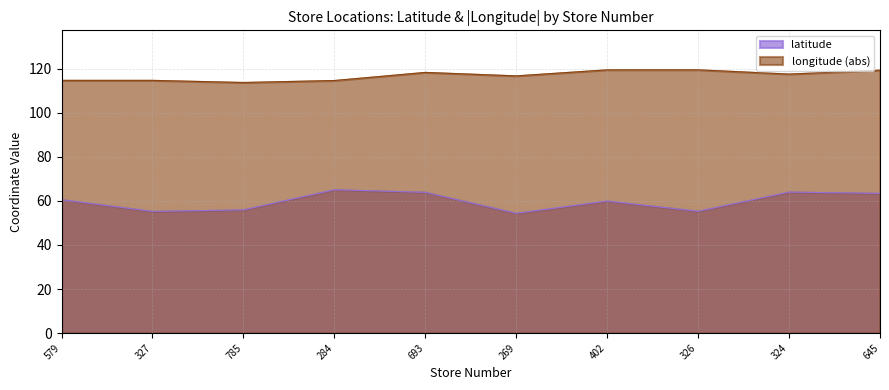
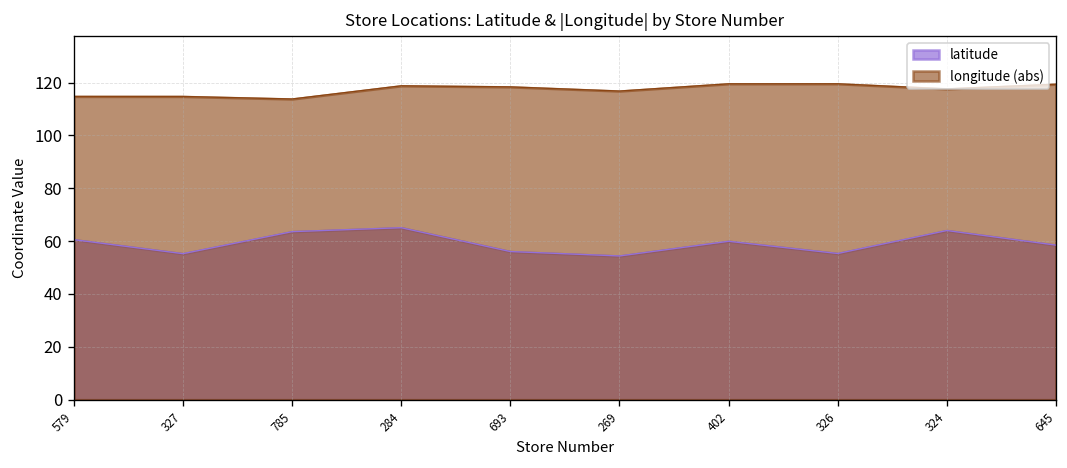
  {
    "latitude": {
      "579": 61,
      "327": 55,
-     "785": 56,
+     "785": 64,
      "284": 65,
-     "693": 64,
+     "693": 56,
      "269": 54,
      "402": 60,
      "326": 55,
      "324": 64,
-     "645": 63
+     "645": 58
    },
    "longitude (abs)": {
      "579": 115,
      "327": 115,
      "785": 114,
-     "284": 115,
+     "284": 119,
      "693": 118,
      "269": 117,
      "402": 120,
      "326": 120,
      "324": 118,
      "645": 119
    }
  }
